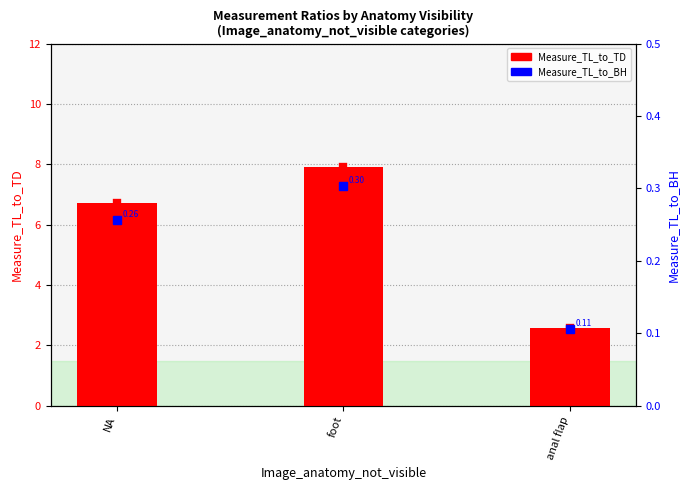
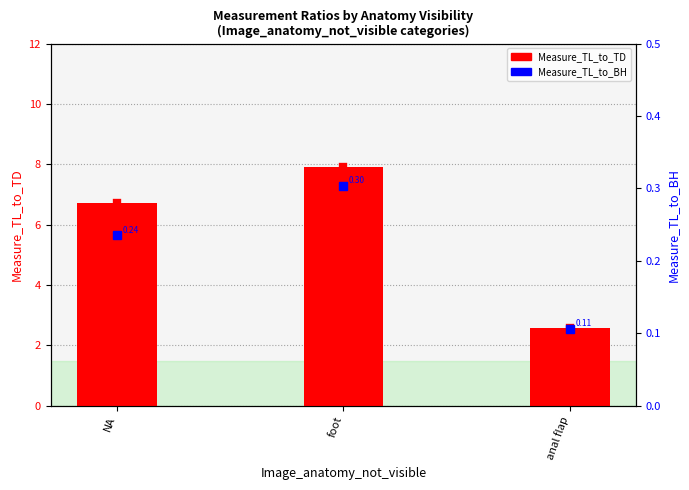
  {
    "Measure_TL_to_BH": {
-     "NA": 0.26,
+     "NA": 0.24,
      "foot": 0.30,
      "anal flap": 0.11
    }
  }
